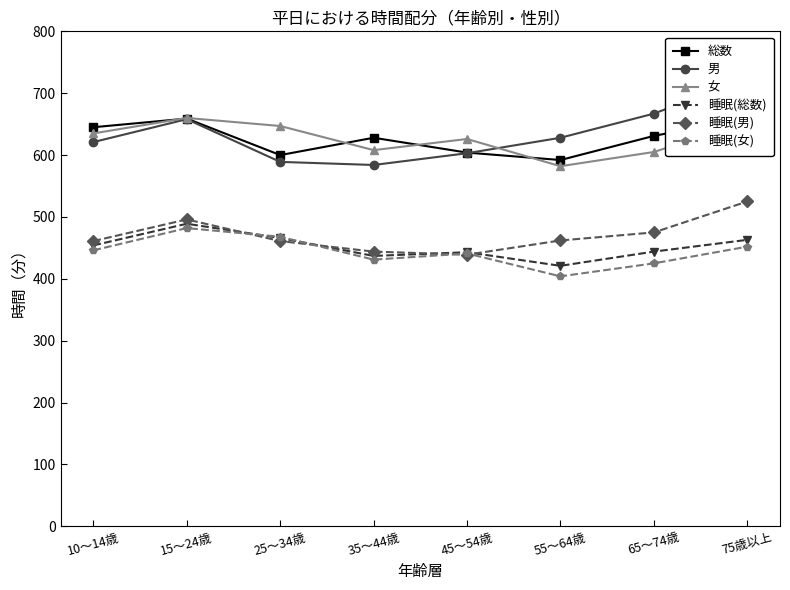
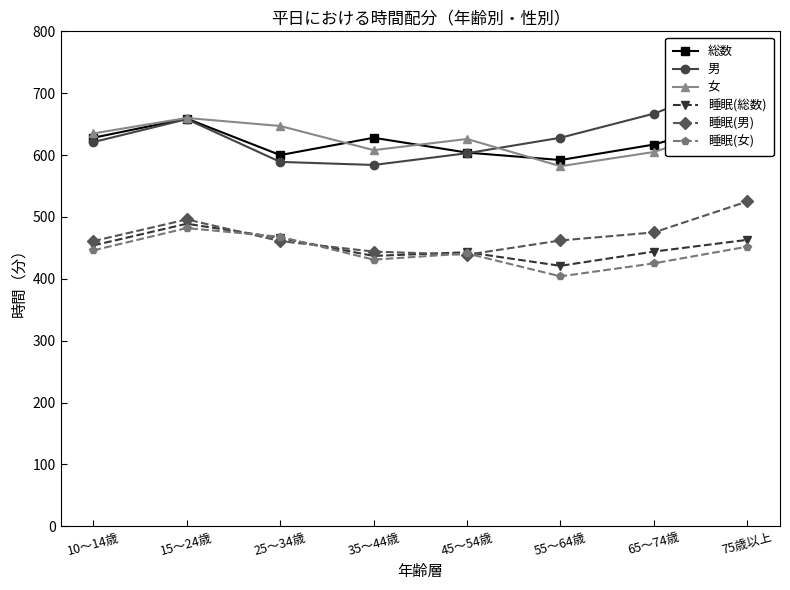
  {
    "総数": {
-     "10～14歳": 650,
+     "10～14歳": 630,
      "25～34歳": 600,
      "35～44歳": 630,
      "55～64歳": 590,
-     "65～74歳": 630
+     "65～74歳": 620
    }
  }
